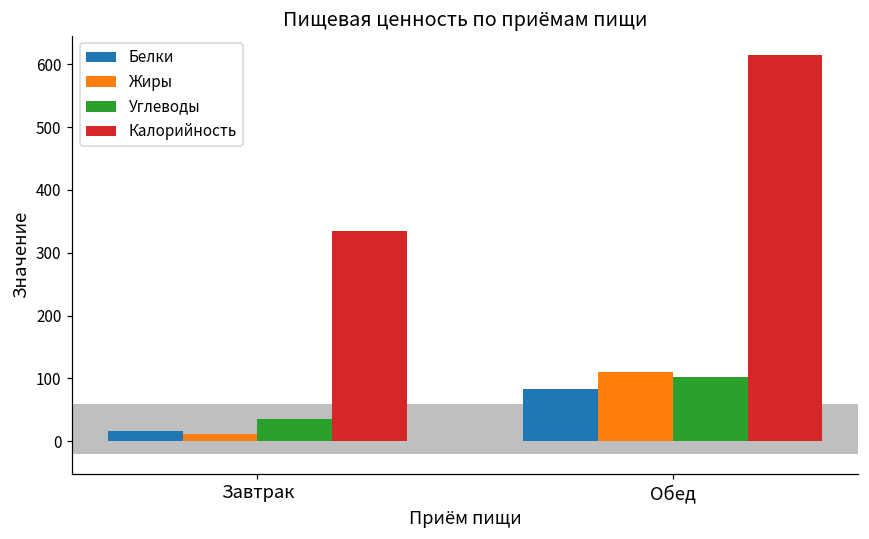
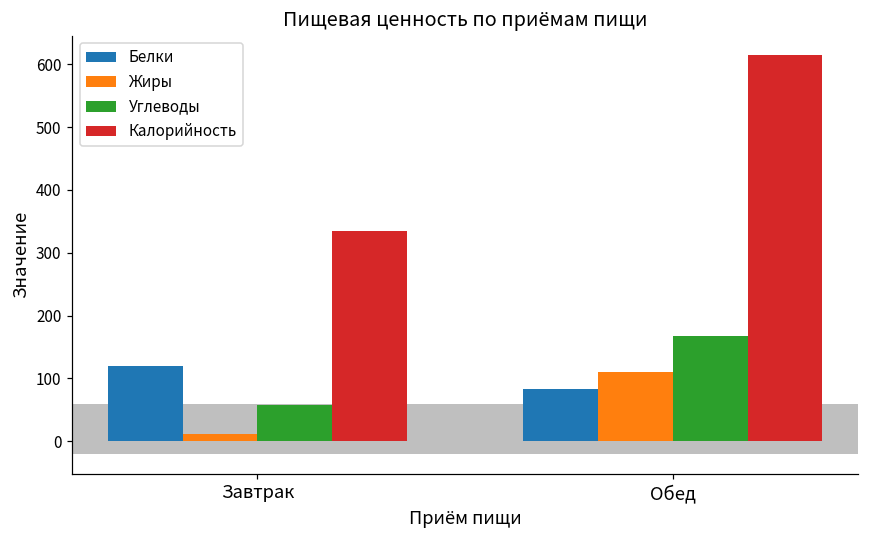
  {
    "Белки": {
-     "Завтрак": 20,
+     "Завтрак": 120,
      "Обед": 80
    },
    "Жиры": {
      "Завтрак": 10,
      "Обед": 110
    },
    "Углеводы": {
-     "Завтрак": 40,
-     "Обед": 100
+     "Завтрак": 60,
+     "Обед": 170
    },
    "Калорийность": {
      "Завтрак": 340,
      "Обед": 610
    }
  }
